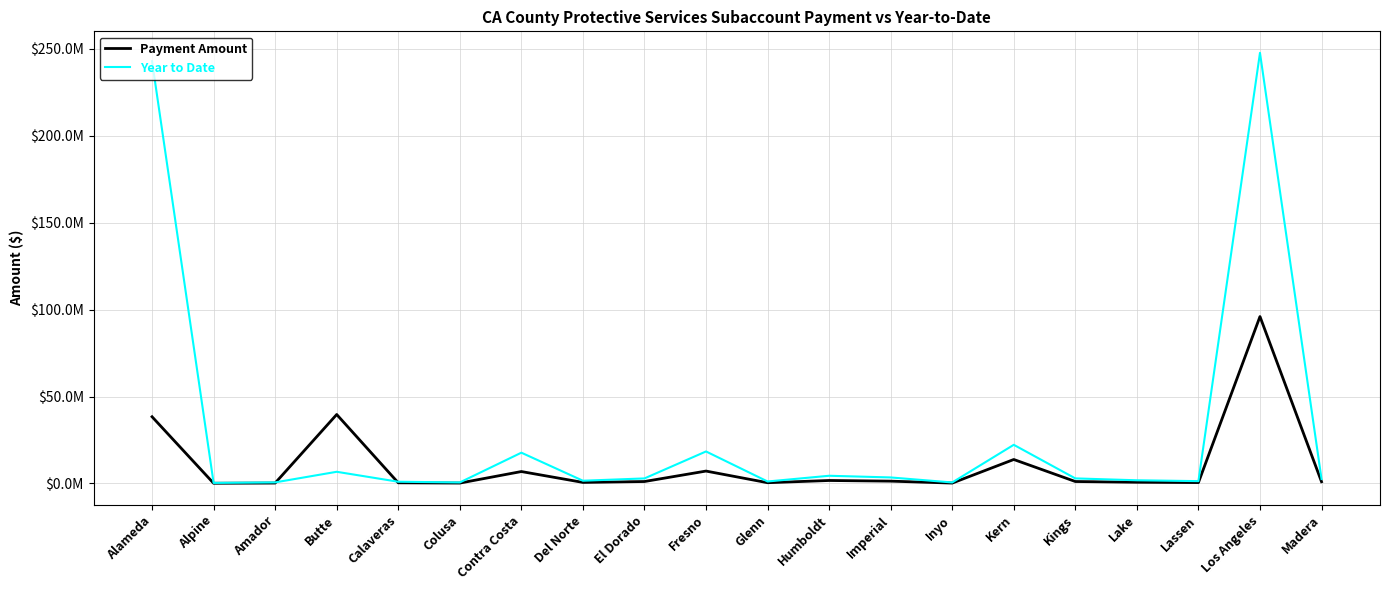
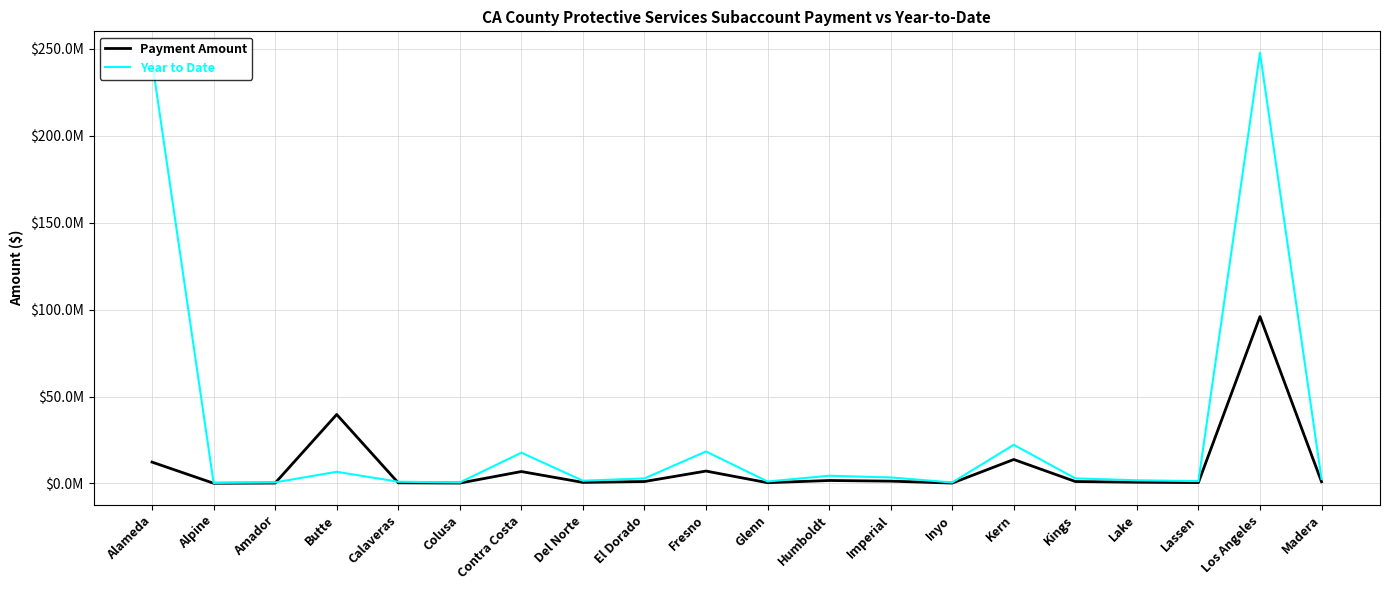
  {
    "Payment Amount": {
-     "Alameda": "$38000000",
+     "Alameda": "$12000000",
      "Butte": "$40000000",
      "Contra Costa": "$7000000",
      "El Dorado": "$1000000",
      "Fresno": "$7000000",
      "Humboldt": "$2000000",
      "Imperial": "$1000000",
      "Kern": "$14000000",
      "Kings": "$1000000",
      "Los Angeles": "$96000000",
      "Madera": "$1000000"
    },
    "Year to Date": {
      "Butte": "$7000000",
      "Contra Costa": "$18000000",
      "El Dorado": "$3000000",
      "Fresno": "$18000000",
      "Humboldt": "$4000000",
      "Imperial": "$3000000",
      "Kern": "$22000000",
      "Kings": "$3000000",
      "Los Angeles": "$248000000",
      "Madera": "$3000000"
    }
  }
